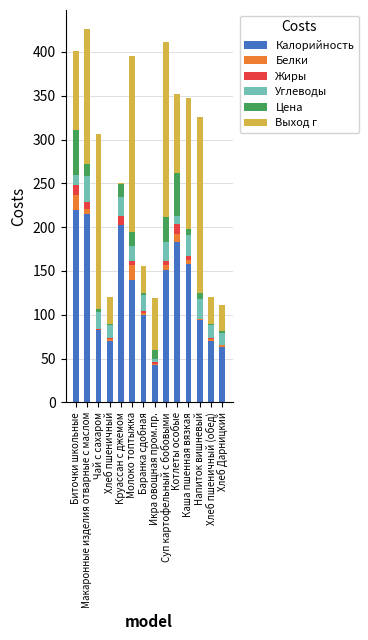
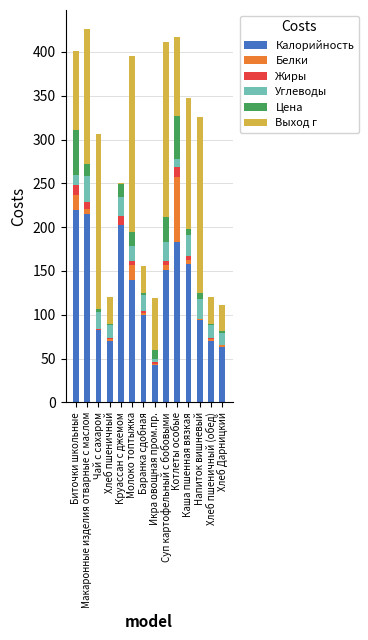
  {
    "Калорийность": {
      "Биточки школьные": 220,
      "Макаронные изделия отварные с маслом": 220,
      "Чай с сахаром": 80,
      "Хлеб пшеничный": 70,
      "Круассан с джемом": 200,
      "Молоко топтыжка": 140,
      "Баранка сдобная": 100,
      "Икра овощная пром.пр.": 40,
      "Суп картофельный с бобовыми": 150,
      "Котлеты особые": 180,
      "Каша пшенная вязкая": 160,
      "Напиток вишневый": 90,
      "Хлеб пшеничный (обед)": 70,
      "Хлеб Дарницкий": 60
    },
    "Белки": {
      "Биточки школьные": 20,
      "Макаронные изделия отварные с маслом": 0,
      "Молоко топтыжка": 20,
      "Суп картофельный с бобовыми": 10,
-     "Котлеты особые": 10,
+     "Котлеты особые": 70,
      "Каша пшенная вязкая": 0
    },
    "Жиры": {
      "Биточки школьные": 10,
      "Макаронные изделия отварные с маслом": 10,
      "Круассан с джемом": 10,
      "Молоко топтыжка": 10,
      "Икра овощная пром.пр.": 0,
      "Суп картофельный с бобовыми": 0,
      "Котлеты особые": 10,
      "Каша пшенная вязкая": 10
    },
    "Углеводы": {
      "Биточки школьные": 10,
      "Макаронные изделия отварные с маслом": 30,
      "Чай с сахаром": 20,
      "Хлеб пшеничный": 10,
      "Круассан с джемом": 20,
      "Молоко топтыжка": 20,
      "Баранка сдобная": 20,
      "Икра овощная пром.пр.": 0,
      "Суп картофельный с бобовыми": 20,
      "Котлеты особые": 10,
      "Каша пшенная вязкая": 20,
      "Напиток вишневый": 20,
      "Хлеб пшеничный (обед)": 10,
      "Хлеб Дарницкий": 10
    },
    "Цена": {
      "Биточки школьные": 50,
      "Макаронные изделия отварные с маслом": 10,
      "Чай с сахаром": 0,
      "Круассан с джемом": 10,
      "Молоко топтыжка": 20,
      "Баранка сдобная": 0,
      "Икра овощная пром.пр.": 10,
      "Суп картофельный с бобовыми": 30,
      "Котлеты особые": 50,
      "Каша пшенная вязкая": 10,
      "Напиток вишневый": 10
    },
    "Выход г": {
      "Биточки школьные": 90,
      "Макаронные изделия отварные с маслом": 160,
      "Чай с сахаром": 200,
      "Хлеб пшеничный": 30,
      "Молоко топтыжка": 200,
      "Баранка сдобная": 30,
      "Икра овощная пром.пр.": 60,
      "Суп картофельный с бобовыми": 200,
      "Котлеты особые": 90,
      "Каша пшенная вязкая": 150,
      "Напиток вишневый": 200,
      "Хлеб пшеничный (обед)": 30,
      "Хлеб Дарницкий": 30
    }
  }
